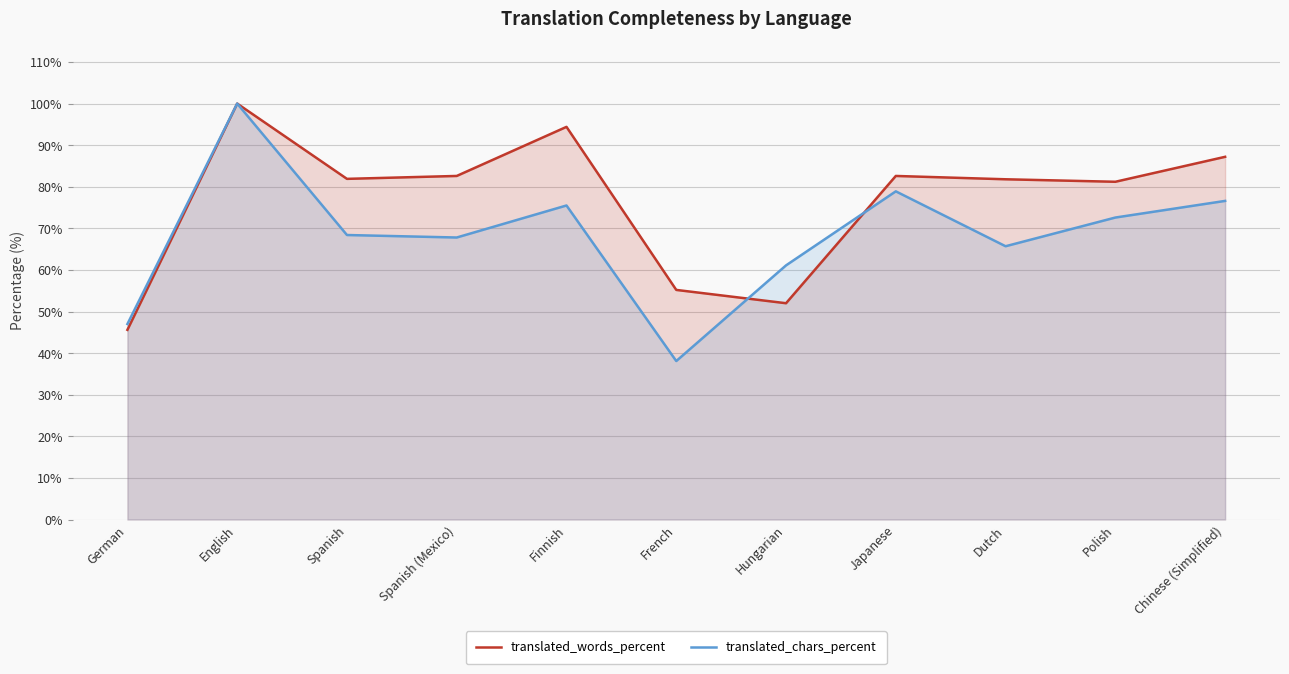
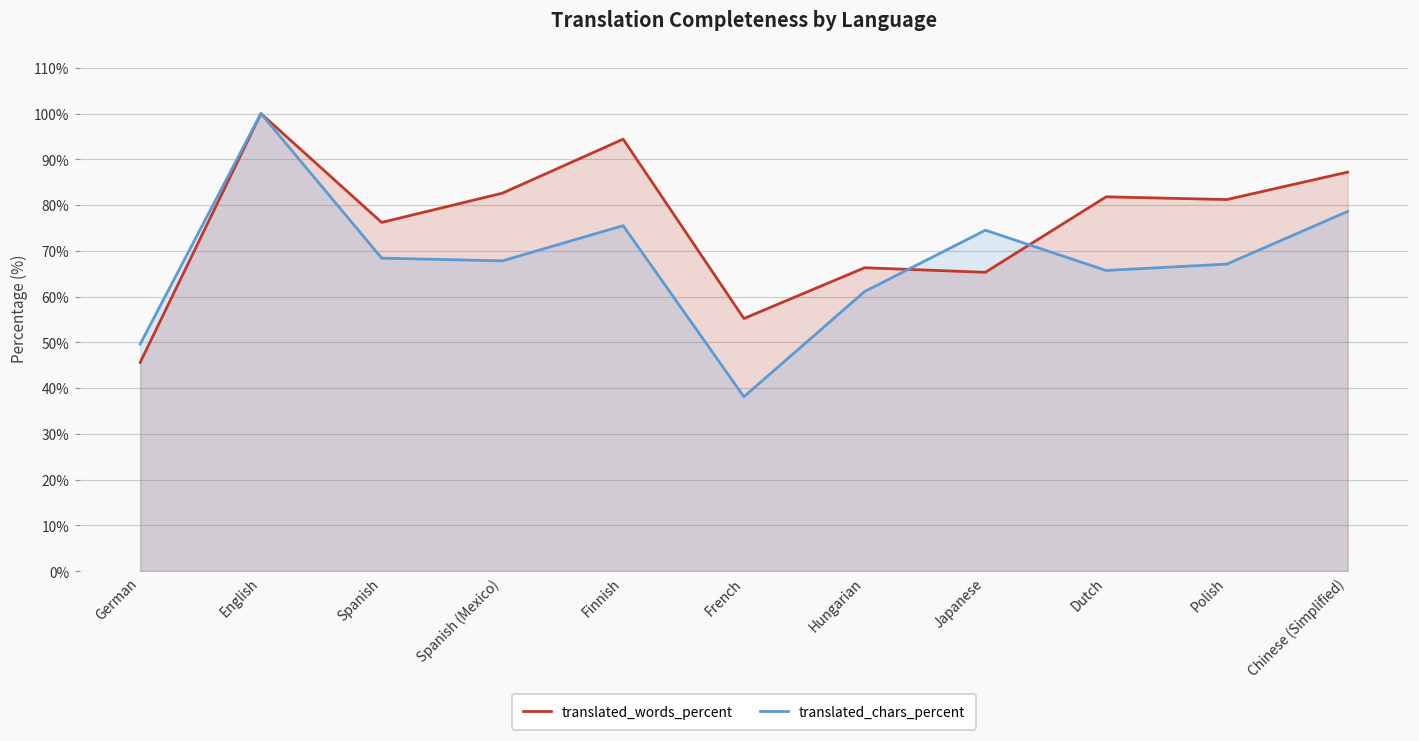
  {
    "translated_words_percent": {
      "German": "46%",
-     "Spanish": "82%",
+     "Spanish": "76%",
      "Spanish (Mexico)": "83%",
      "Finnish": "94%",
      "French": "55%",
-     "Hungarian": "52%",
-     "Japanese": "83%",
+     "Hungarian": "66%",
+     "Japanese": "65%",
      "Dutch": "82%",
      "Polish": "81%",
      "Chinese (Simplified)": "87%"
    },
    "translated_chars_percent": {
-     "German": "47%",
+     "German": "50%",
      "Spanish": "68%",
      "Spanish (Mexico)": "68%",
      "Finnish": "76%",
      "French": "38%",
      "Hungarian": "61%",
-     "Japanese": "79%",
+     "Japanese": "75%",
      "Dutch": "66%",
-     "Polish": "73%",
-     "Chinese (Simplified)": "77%"
+     "Polish": "67%",
+     "Chinese (Simplified)": "79%"
    }
  }
